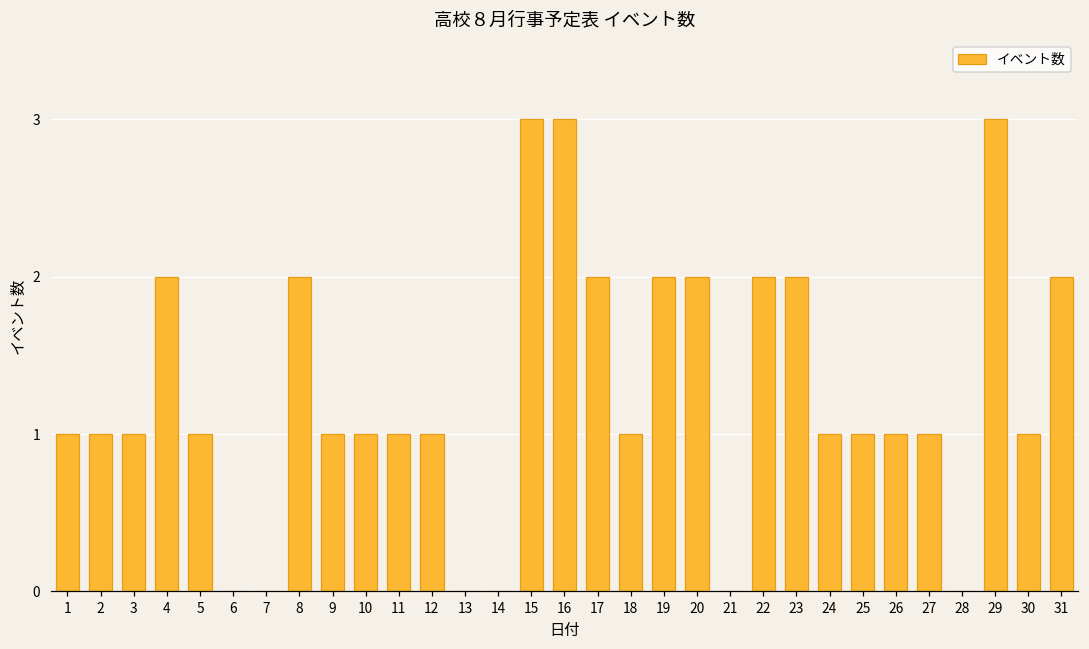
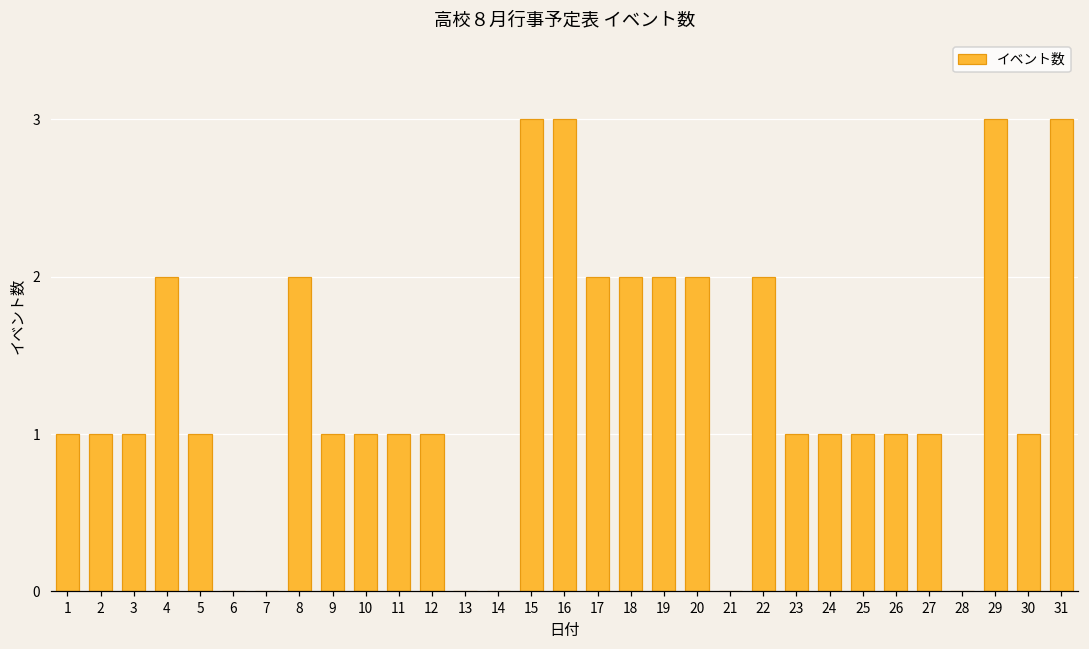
  {
    "1": 1,
    "2": 1,
    "3": 1,
    "4": 2,
    "5": 1,
    "6": 0,
    "7": 0,
    "8": 2,
    "9": 1,
    "10": 1,
    "11": 1,
    "12": 1,
    "13": 0,
    "14": 0,
    "15": 3,
    "16": 3,
    "17": 2,
-   "18": 1,
+   "18": 2,
    "19": 2,
    "20": 2,
    "21": 0,
    "22": 2,
-   "23": 2,
+   "23": 1,
    "24": 1,
    "25": 1,
    "26": 1,
    "27": 1,
    "28": 0,
    "29": 3,
    "30": 1,
-   "31": 2
+   "31": 3
  }
